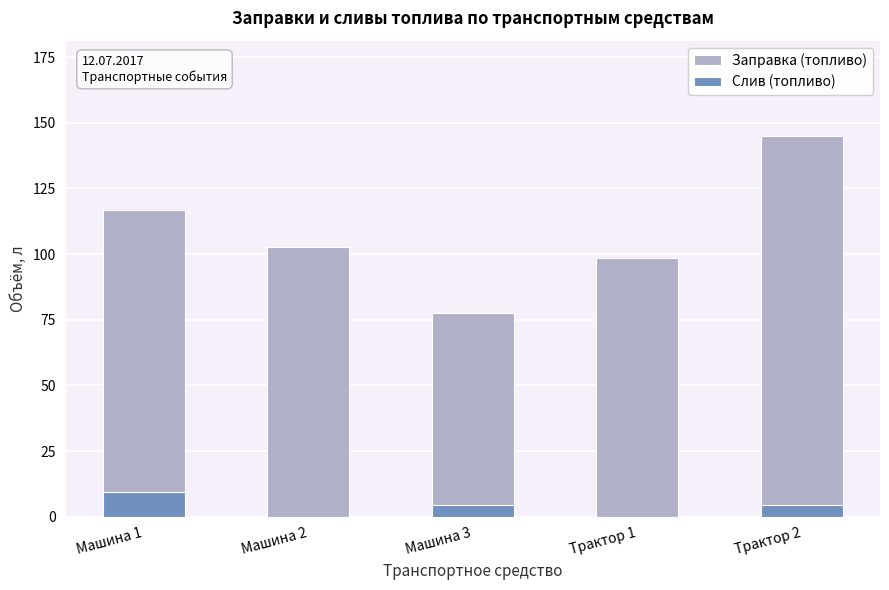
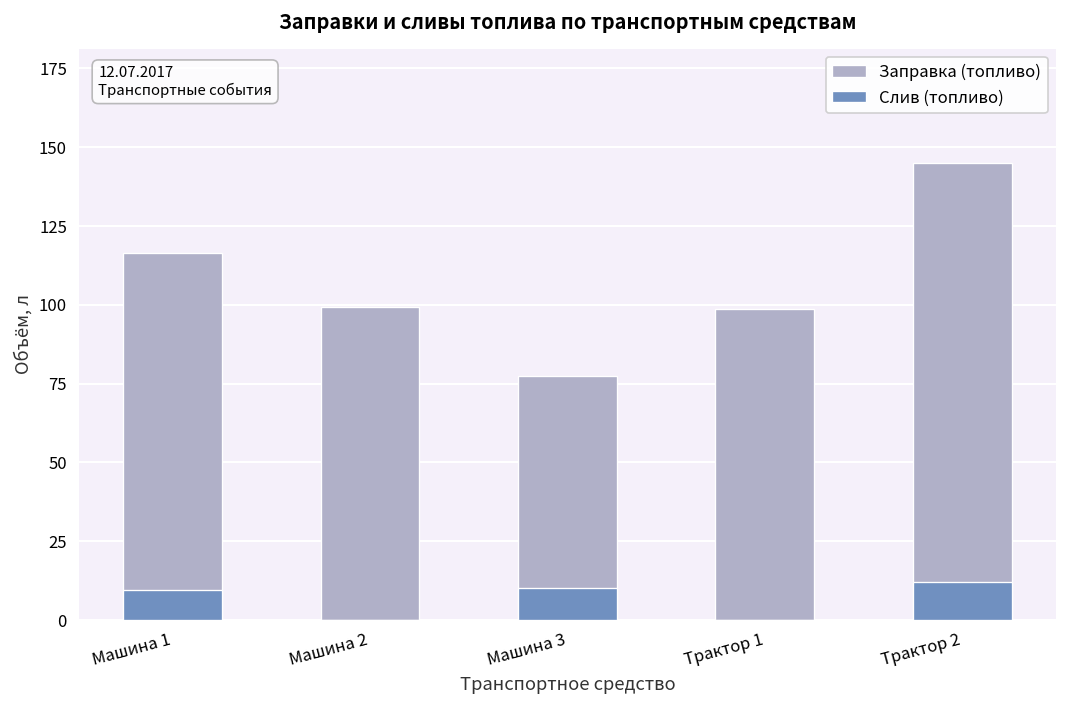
  {
    "Заправка (топливо)": {
      "Машина 1": 117,
-     "Машина 2": 103,
+     "Машина 2": 99,
      "Машина 3": 77,
      "Трактор 1": 99,
      "Трактор 2": 145
    },
    "Слив (топливо)": {
      "Машина 2": 0,
-     "Машина 3": 5,
+     "Машина 3": 10,
      "Трактор 1": 0,
-     "Трактор 2": 5
+     "Трактор 2": 12
    }
  }
